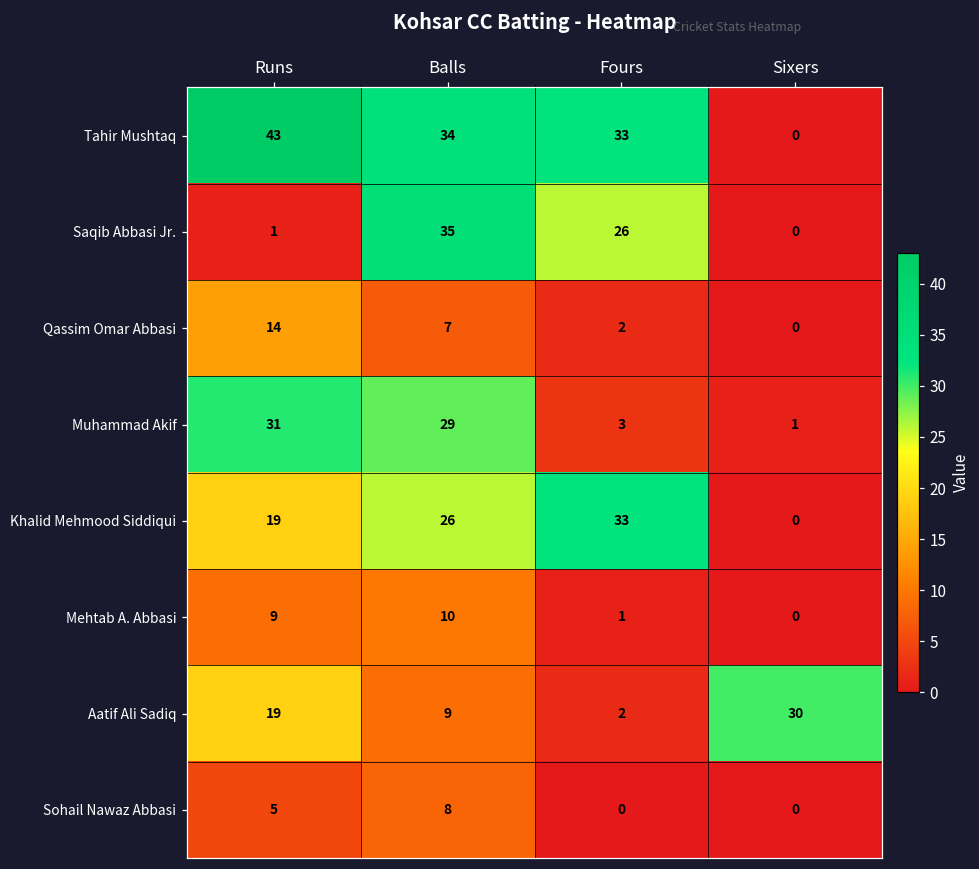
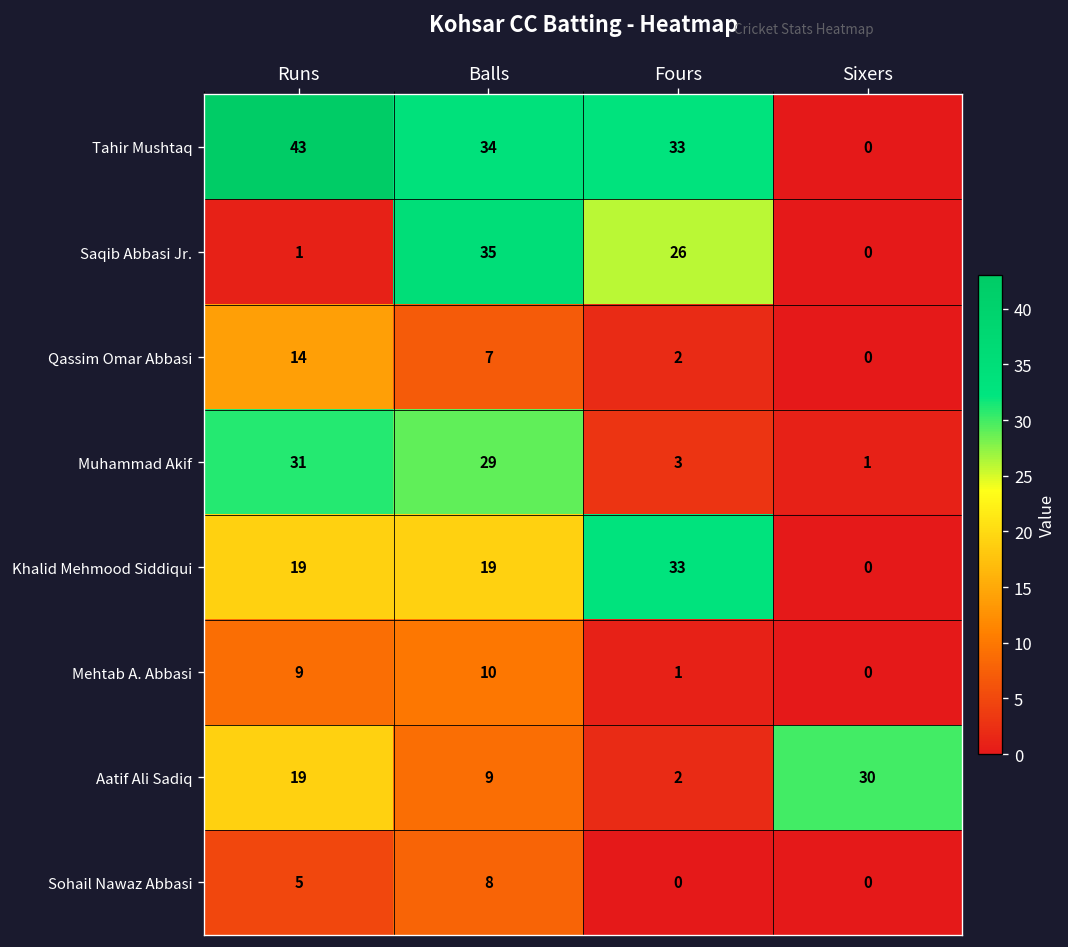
  {
    "Tahir Mushtaq": {
      "Runs": 43,
      "Balls": 34,
      "Fours": 33,
      "Sixers": 0
    },
    "Saqib Abbasi Jr.": {
      "Runs": 1,
      "Balls": 35,
      "Fours": 26,
      "Sixers": 0
    },
    "Qassim Omar Abbasi": {
      "Runs": 14,
      "Balls": 7,
      "Fours": 2,
      "Sixers": 0
    },
    "Muhammad Akif": {
      "Runs": 31,
      "Balls": 29,
      "Fours": 3,
      "Sixers": 1
    },
    "Khalid Mehmood Siddiqui": {
      "Runs": 19,
-     "Balls": 26,
+     "Balls": 19,
      "Fours": 33,
      "Sixers": 0
    },
    "Mehtab A. Abbasi": {
      "Runs": 9,
      "Balls": 10,
      "Fours": 1,
      "Sixers": 0
    },
    "Aatif Ali Sadiq": {
      "Runs": 19,
      "Balls": 9,
      "Fours": 2,
      "Sixers": 30
    },
    "Sohail Nawaz Abbasi": {
      "Runs": 5,
      "Balls": 8,
      "Fours": 0,
      "Sixers": 0
    }
  }
